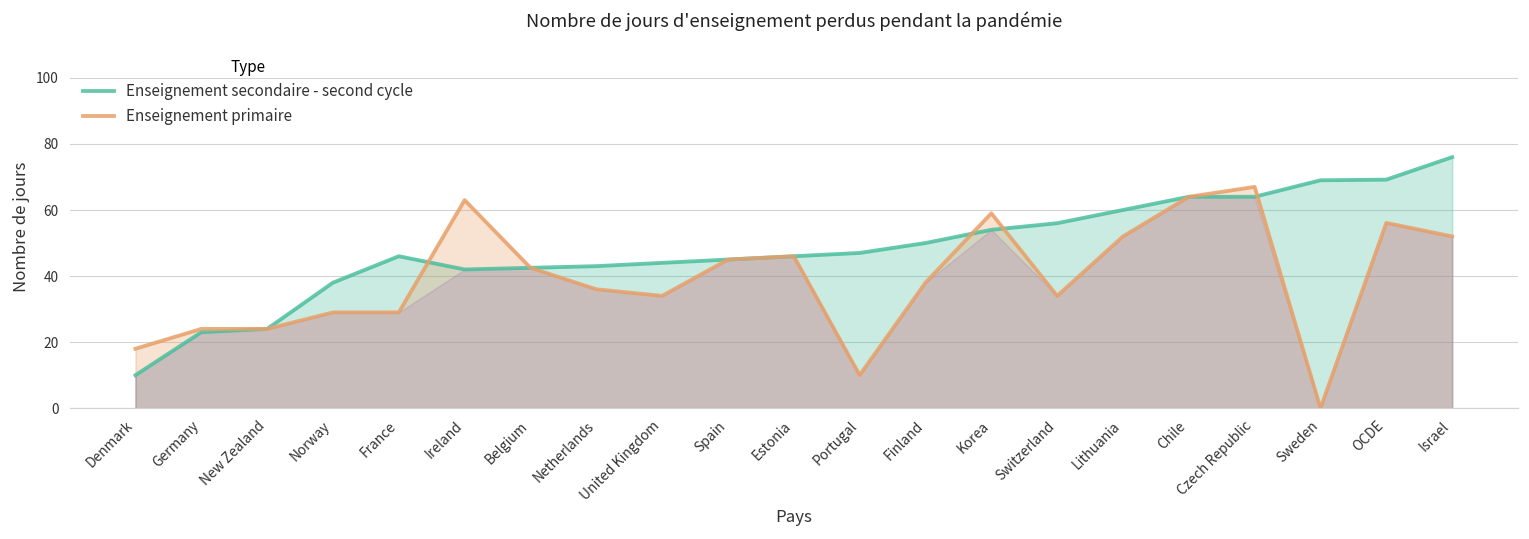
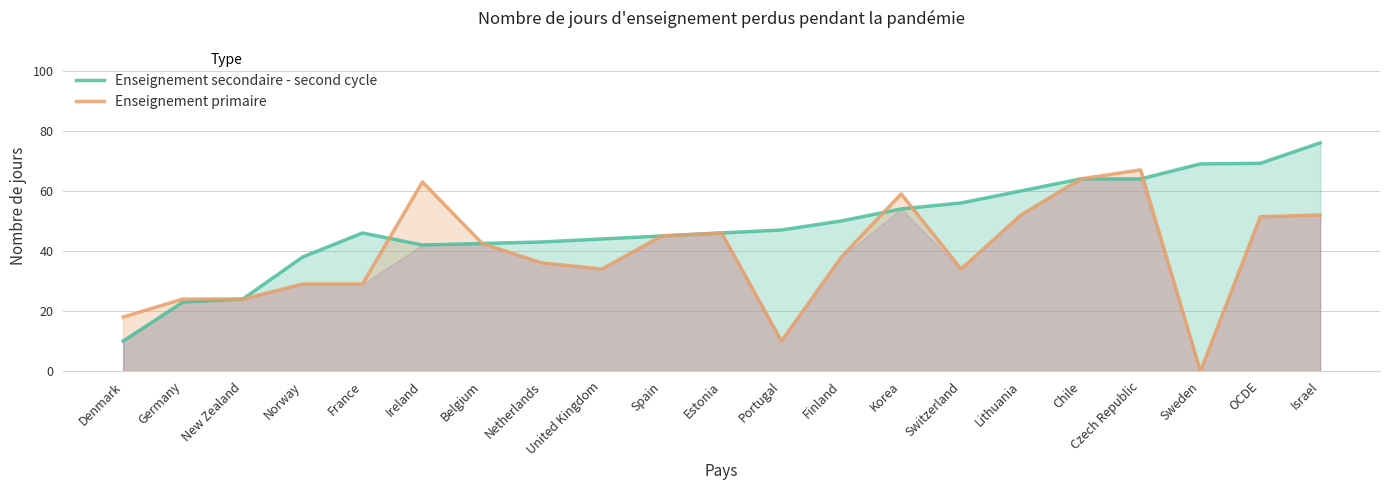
  {
    "Enseignement secondaire - second cycle": {
      "Norway": 38,
      "France": 46,
      "Netherlands": 43,
      "United Kingdom": 44,
      "Portugal": 47,
      "Finland": 50,
      "Switzerland": 56,
      "Lithuania": 60,
      "Sweden": 69,
      "OCDE": 69,
      "Israel": 76
    },
    "Enseignement primaire": {
      "Denmark": 18,
      "Germany": 24,
      "Ireland": 63,
      "Korea": 59,
      "Czech Republic": 67,
-     "OCDE": 56
+     "OCDE": 51
    }
  }
